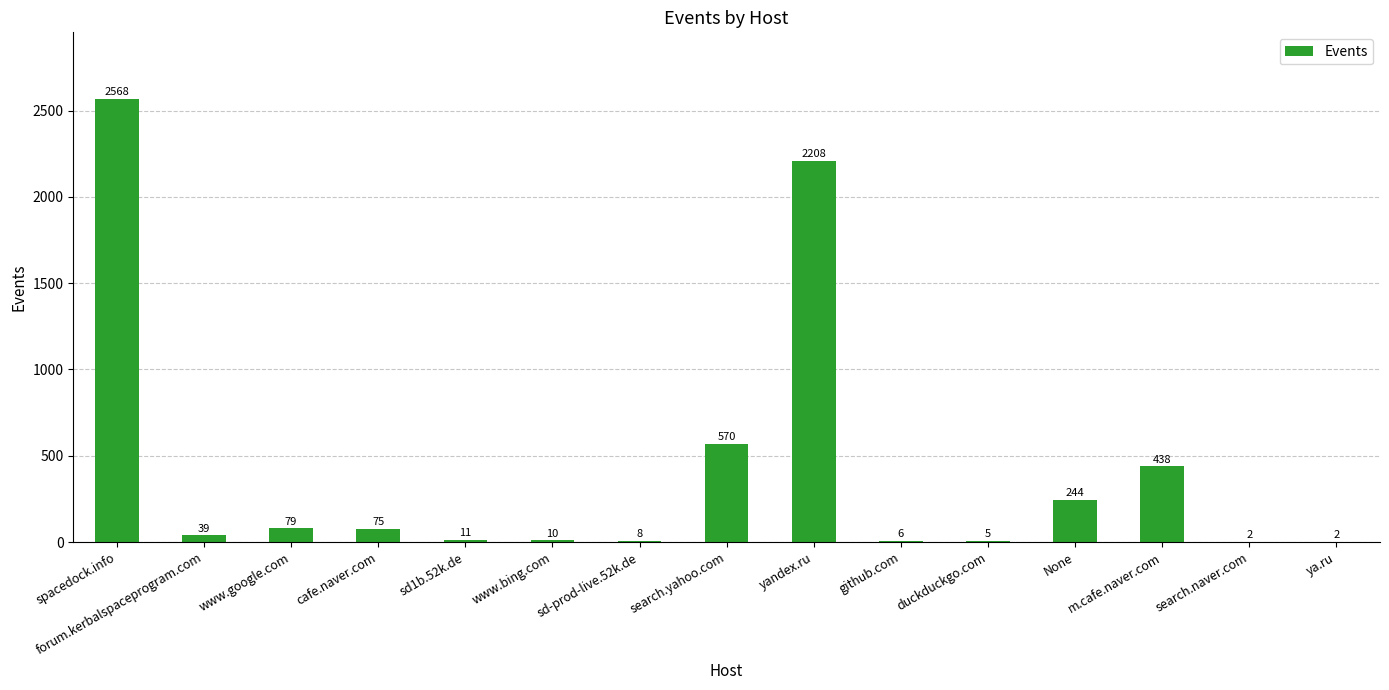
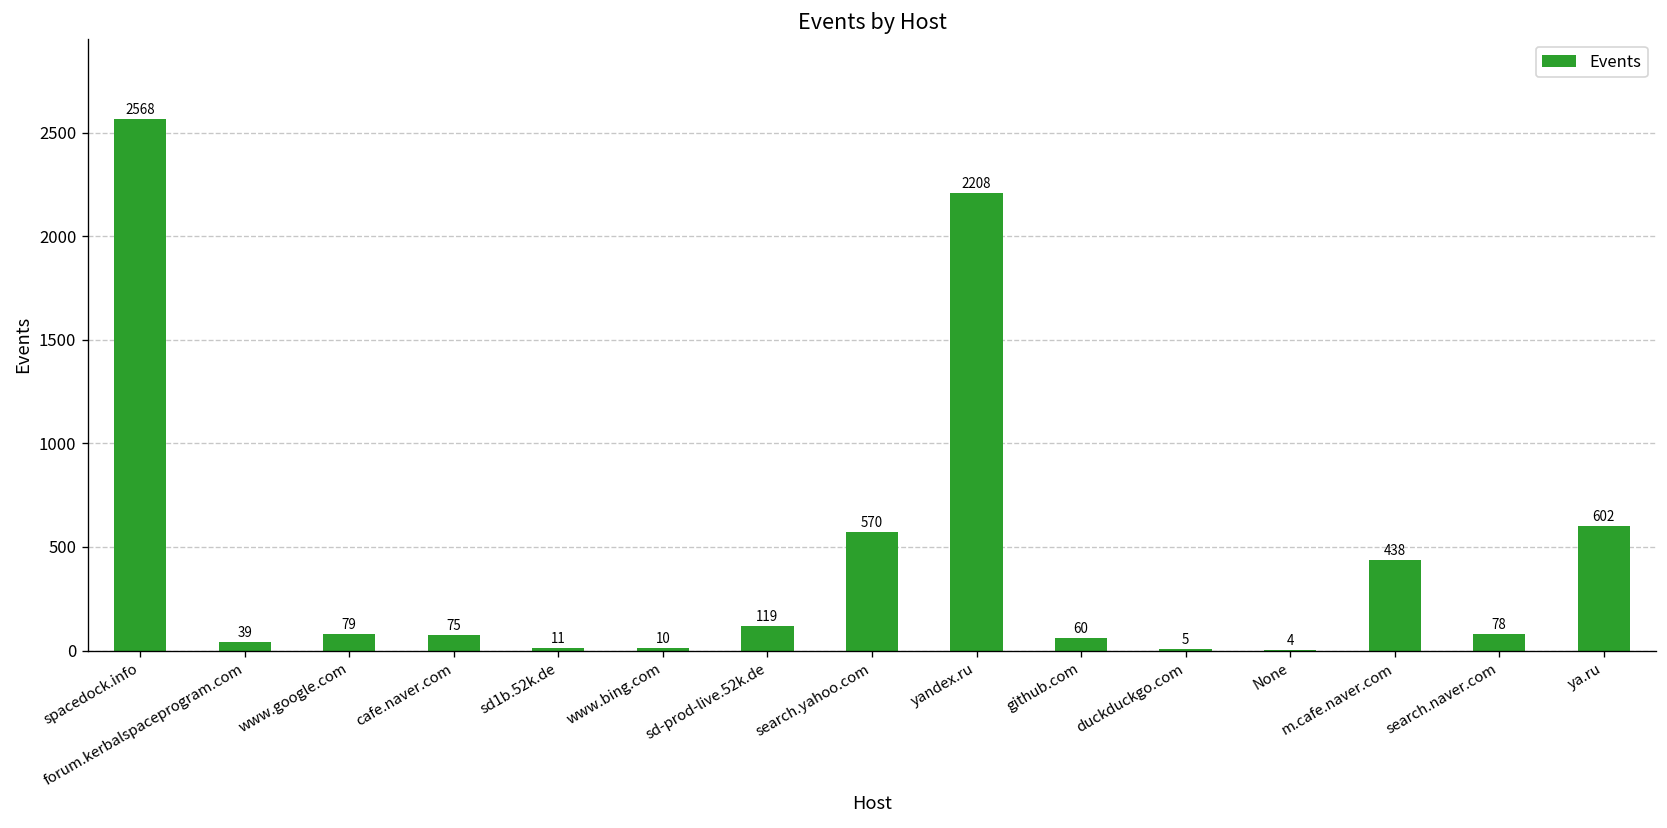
  {
    "spacedock.info": 2568,
    "forum.kerbalspaceprogram.com": 39,
    "www.google.com": 79,
    "cafe.naver.com": 75,
    "sd1b.52k.de": 11,
    "www.bing.com": 10,
-   "sd-prod-live.52k.de": 8,
+   "sd-prod-live.52k.de": 119,
    "search.yahoo.com": 570,
    "yandex.ru": 2208,
-   "github.com": 6,
+   "github.com": 60,
    "duckduckgo.com": 5,
-   "None": 244,
+   "None": 4,
    "m.cafe.naver.com": 438,
-   "search.naver.com": 2,
-   "ya.ru": 2
+   "search.naver.com": 78,
+   "ya.ru": 602
  }
